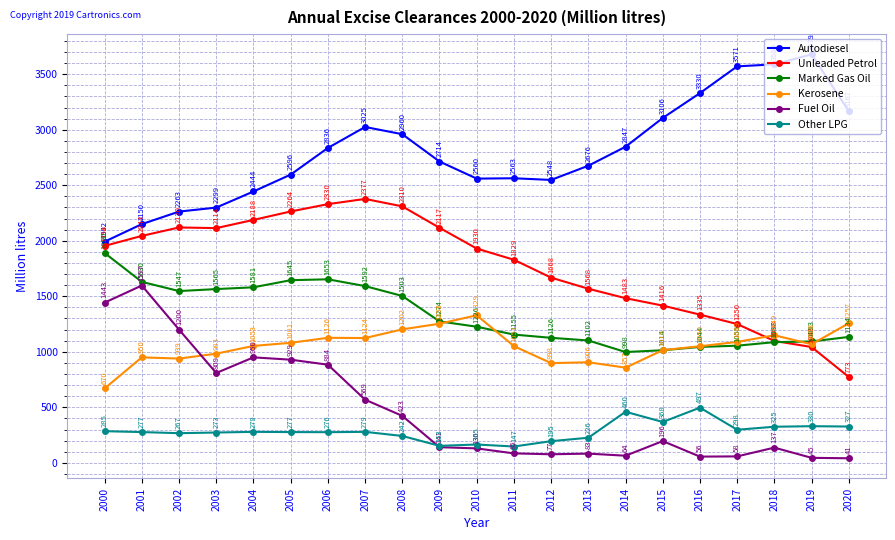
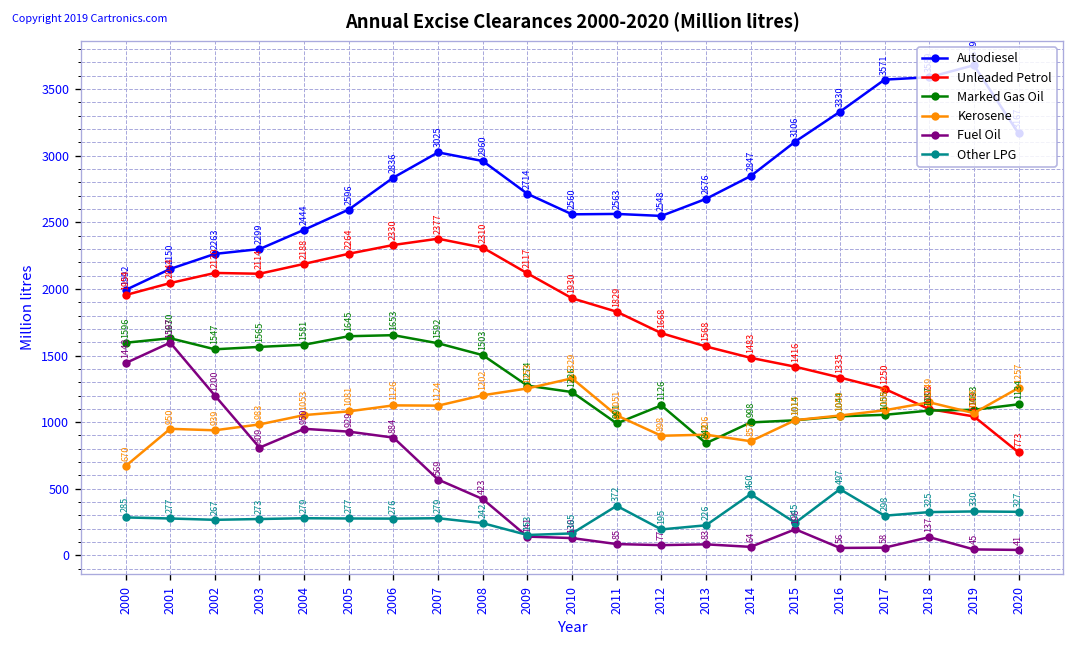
  {
    "Autodiesel": {
      "2002": 2263,
      "2003": 2299,
      "2004": 2444,
      "2005": 2596,
      "2006": 2836,
      "2007": 3025,
      "2008": 2960,
      "2009": 2714,
      "2010": 2560,
      "2011": 2563,
      "2012": 2548,
      "2013": 2676,
      "2014": 2847,
      "2015": 3106,
      "2016": 3330,
      "2017": 3571
    },
    "Unleaded Petrol": {
      "2004": 2188,
      "2005": 2264,
      "2006": 2330,
      "2007": 2377,
      "2008": 2310,
      "2009": 2117,
      "2010": 1930,
      "2011": 1829,
      "2012": 1668,
      "2013": 1568,
      "2014": 1483,
      "2015": 1416,
      "2016": 1335,
      "2017": 1250,
      "2020": 773
    },
    "Marked Gas Oil": {
-     "2000": 1890,
+     "2000": 1596,
      "2002": 1547,
      "2003": 1565,
      "2004": 1581,
      "2005": 1645,
      "2006": 1653,
      "2007": 1592,
      "2008": 1503,
-     "2011": 1155,
+     "2011": 991,
      "2012": 1126,
-     "2013": 1102,
+     "2013": 842,
      "2014": 998
    },
    "Kerosene": {
      "2000": 670,
      "2001": 950,
      "2002": 939,
      "2003": 983,
      "2004": 1053,
      "2005": 1081,
      "2006": 1126,
      "2007": 1124,
      "2008": 1202,
      "2012": 898
    },
    "Fuel Oil": {
      "2002": 1200,
      "2003": 809,
      "2006": 884,
      "2007": 569,
      "2008": 423,
      "2011": 85,
      "2013": 83,
      "2014": 64,
      "2016": 56,
      "2017": 58,
      "2018": 137,
      "2019": 45,
      "2020": 41
    },
    "Other LPG": {
      "2000": 285,
      "2001": 277,
      "2002": 267,
      "2003": 273,
      "2004": 279,
      "2005": 277,
      "2006": 276,
      "2007": 279,
      "2008": 242,
-     "2011": 147,
+     "2011": 372,
      "2012": 195,
      "2013": 226,
      "2014": 460,
-     "2015": 368,
+     "2015": 245,
      "2016": 497,
      "2017": 298,
      "2018": 325,
      "2019": 330,
      "2020": 327
    }
  }
